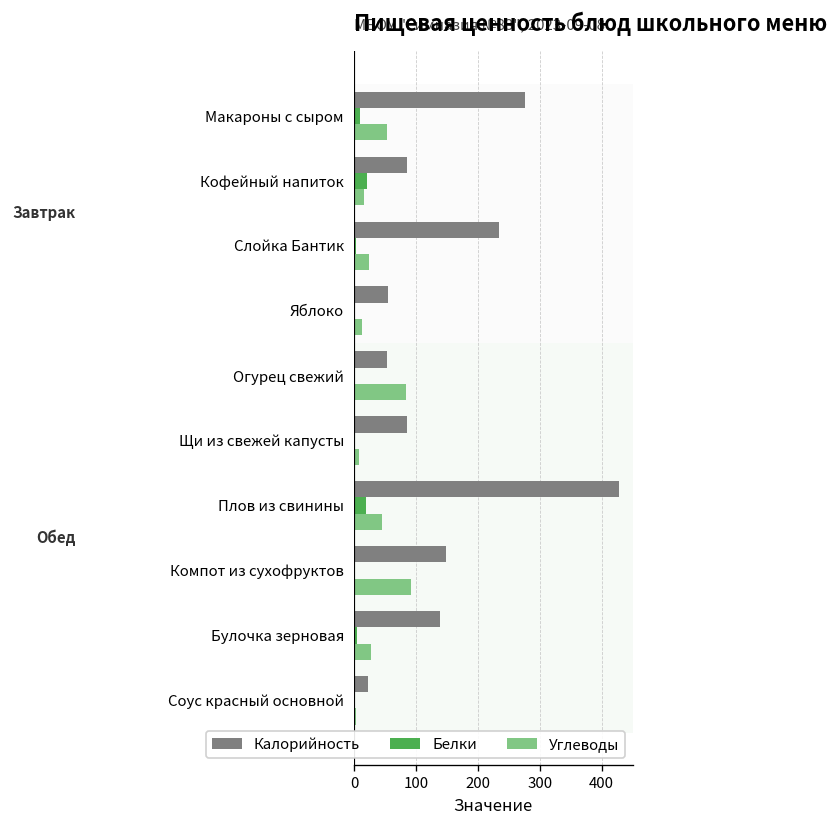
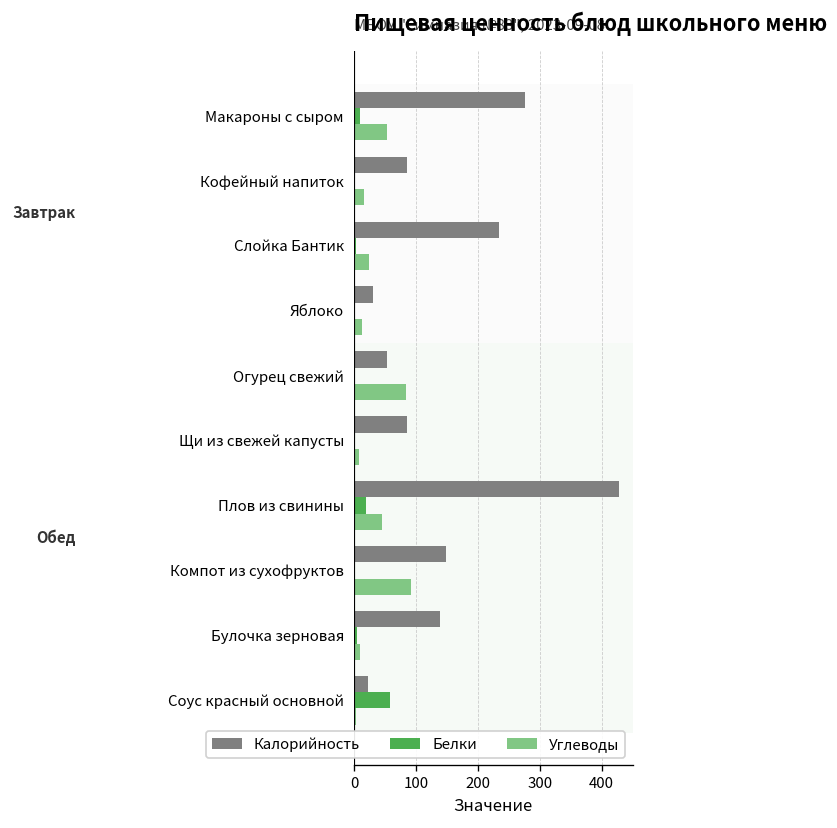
  {
    "Калорийность": {
      "Макароны с сыром": 280,
      "Кофейный напиток": 90,
      "Слойка Бантик": 230,
-     "Яблоко": 50,
+     "Яблоко": 30,
      "Огурец свежий": 50,
      "Щи из свежей капусты": 90,
      "Плов из свинины": 430,
      "Компот из сухофруктов": 150,
      "Булочка зерновая": 140,
      "Соус красный основной": 20
    },
    "Белки": {
      "Макароны с сыром": 10,
-     "Кофейный напиток": 20,
+     "Кофейный напиток": 0,
      "Плов из свинины": 20,
-     "Соус красный основной": 0
+     "Соус красный основной": 60
    },
    "Углеводы": {
      "Макароны с сыром": 50,
      "Кофейный напиток": 20,
      "Слойка Бантик": 20,
      "Яблоко": 10,
      "Огурец свежий": 80,
      "Щи из свежей капусты": 10,
      "Плов из свинины": 50,
      "Компот из сухофруктов": 90,
-     "Булочка зерновая": 30
+     "Булочка зерновая": 10
    }
  }
